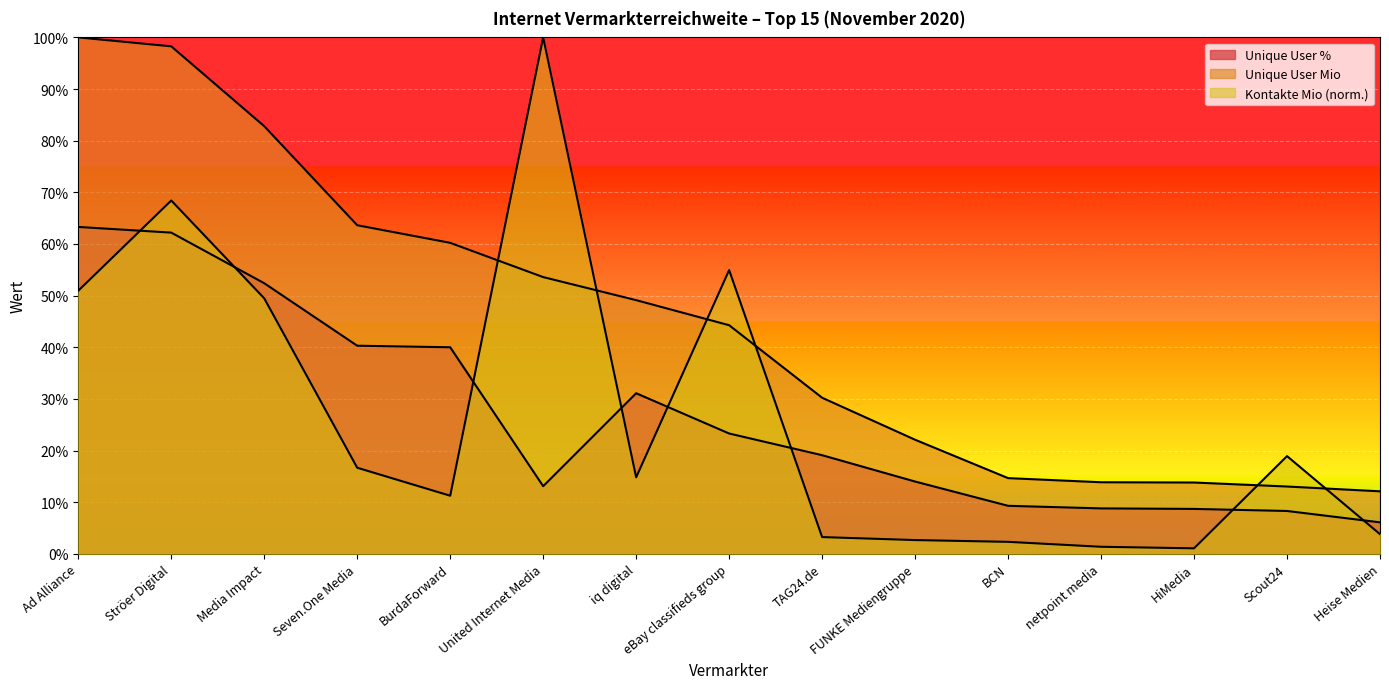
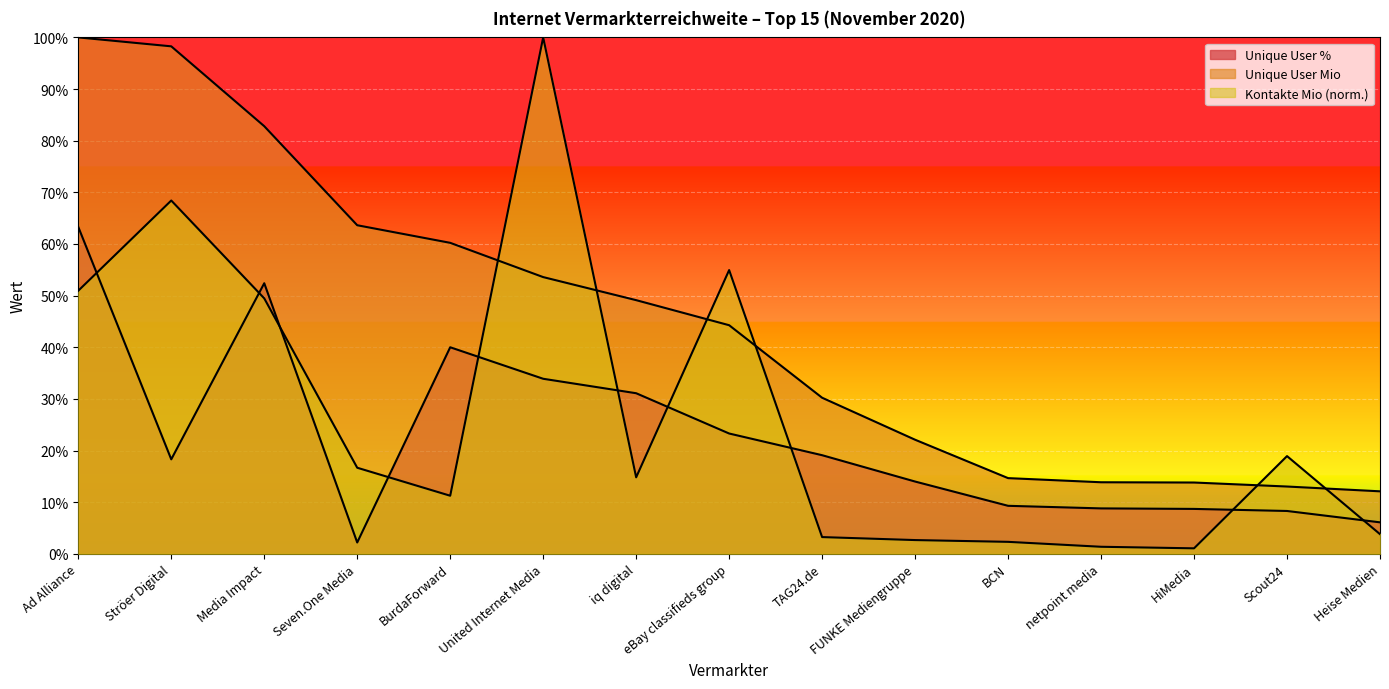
  {
    "Unique User %": {
      "Ad Alliance": "63%",
-     "Ströer Digital": "62%",
+     "Ströer Digital": "18%",
      "Media Impact": "52%",
-     "Seven.One Media": "40%",
+     "Seven.One Media": "2%",
      "BurdaForward": "40%",
-     "United Internet Media": "13%",
+     "United Internet Media": "34%",
      "iq digital": "31%",
      "eBay classifieds group": "23%",
      "TAG24.de": "19%",
      "FUNKE Mediengruppe": "14%",
      "BCN": "9%",
      "netpoint media": "9%",
      "HiMedia": "9%",
      "Scout24": "8%",
      "Heise Medien": "6%"
    }
  }
